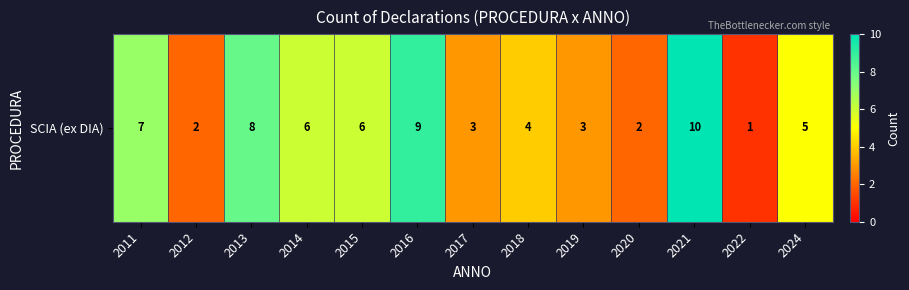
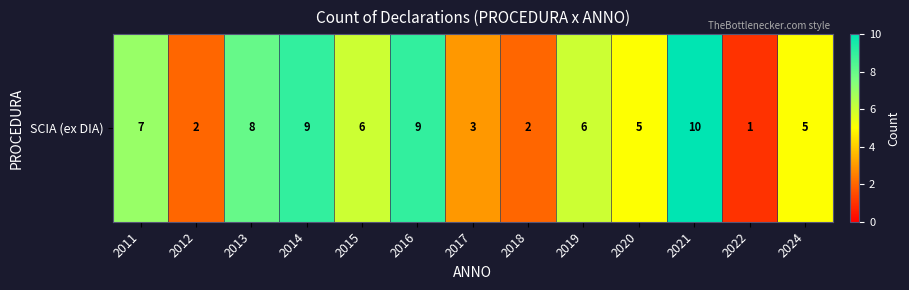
  {
    "SCIA (ex DIA)": {
      "2011": 7,
      "2012": 2,
      "2013": 8,
-     "2014": 6,
+     "2014": 9,
      "2015": 6,
      "2016": 9,
      "2017": 3,
-     "2018": 4,
-     "2019": 3,
-     "2020": 2,
+     "2018": 2,
+     "2019": 6,
+     "2020": 5,
      "2021": 10,
      "2022": 1,
      "2024": 5
    }
  }
